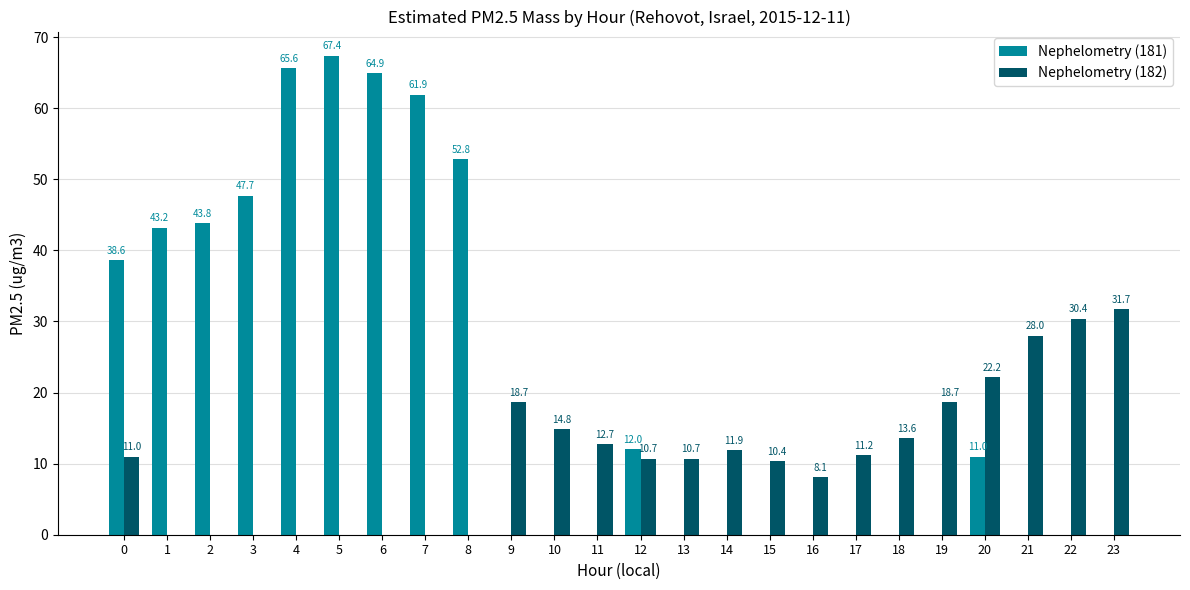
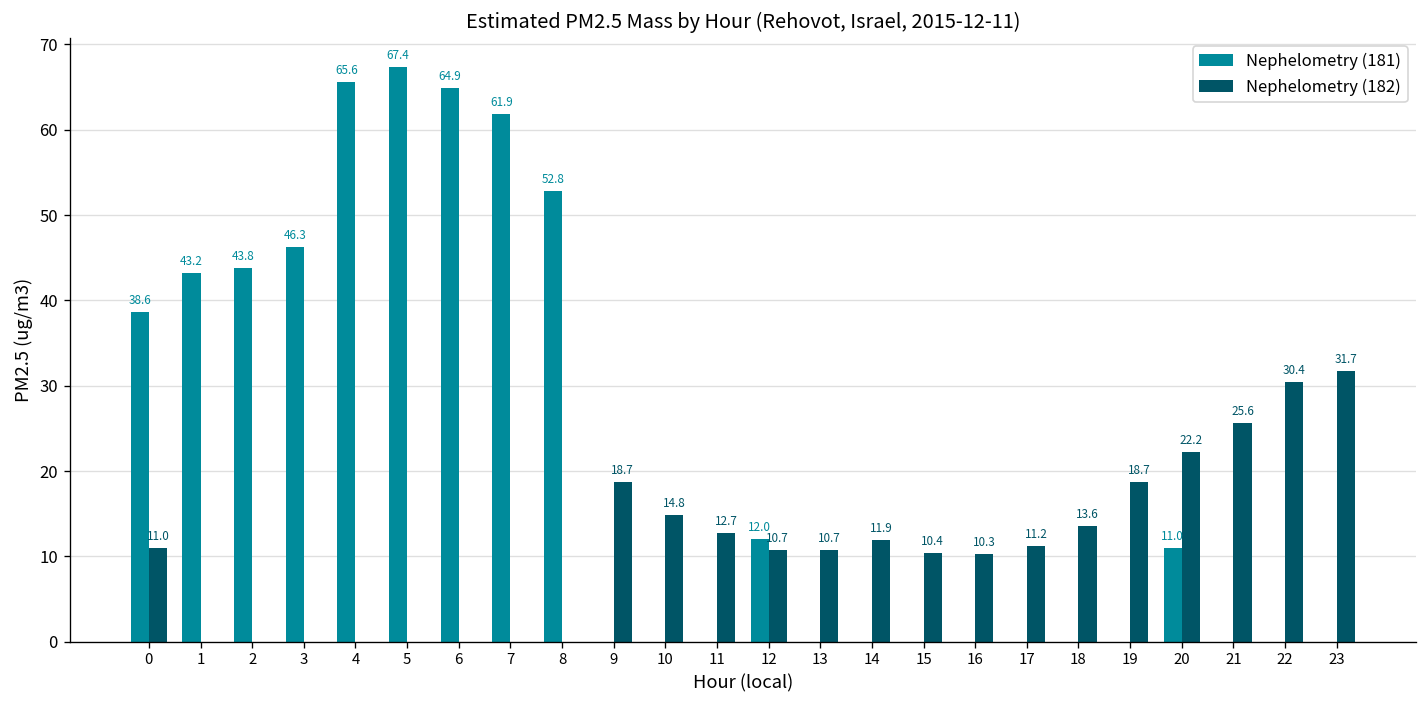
  {
    "Nephelometry (181)": {
      "0": 38.6,
      "1": 43.2,
      "2": 43.8,
-     "3": 47.7,
+     "3": 46.3,
      "4": 65.6,
      "5": 67.4,
      "6": 64.9,
      "7": 61.9,
      "8": 52.8,
      "12": 12.0,
      "20": 11.0
    },
    "Nephelometry (182)": {
      "0": 11.0,
      "9": 18.7,
      "10": 14.8,
      "11": 12.7,
      "12": 10.7,
      "13": 10.7,
      "14": 11.9,
      "15": 10.4,
-     "16": 8.1,
+     "16": 10.3,
      "17": 11.2,
      "18": 13.6,
      "19": 18.7,
      "20": 22.2,
-     "21": 28.0,
+     "21": 25.6,
      "22": 30.4,
      "23": 31.7
    }
  }
